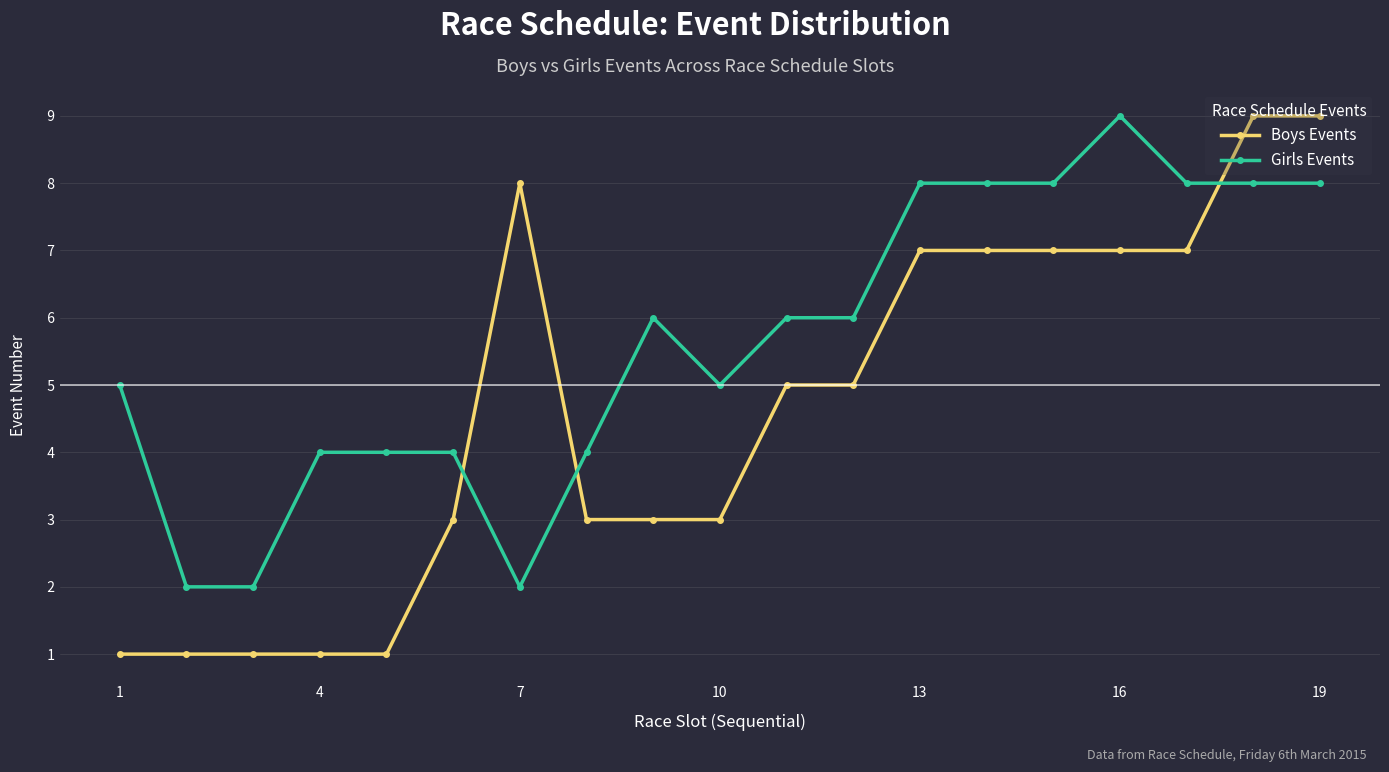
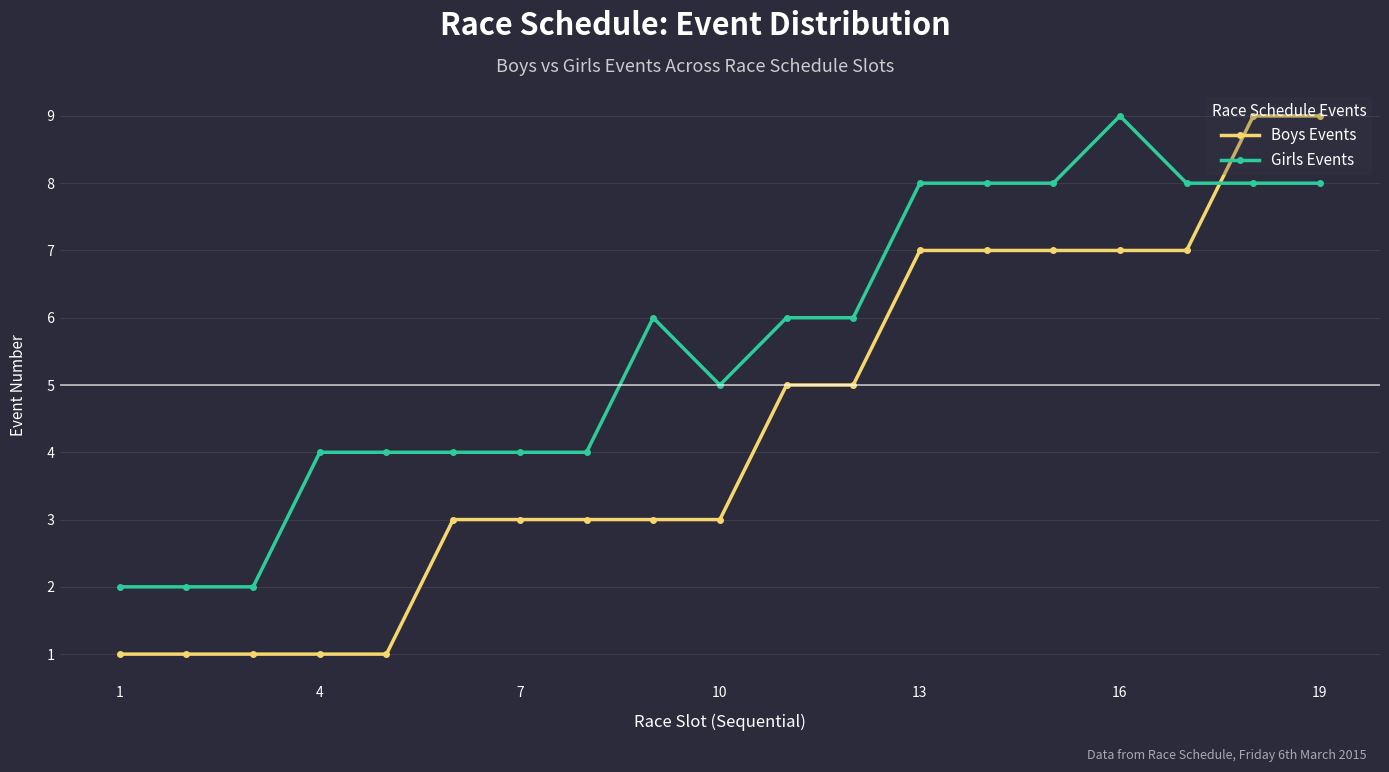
  {
    "Boys Events": {
      "1": 1,
      "4": 1,
-     "7": 8,
+     "7": 3,
      "10": 3,
      "13": 7,
      "16": 7
    },
    "Girls Events": {
-     "1": 5,
+     "1": 2,
      "4": 4,
-     "7": 2,
+     "7": 4,
      "10": 5,
      "13": 8,
      "16": 9,
      "19": 8
    }
  }
